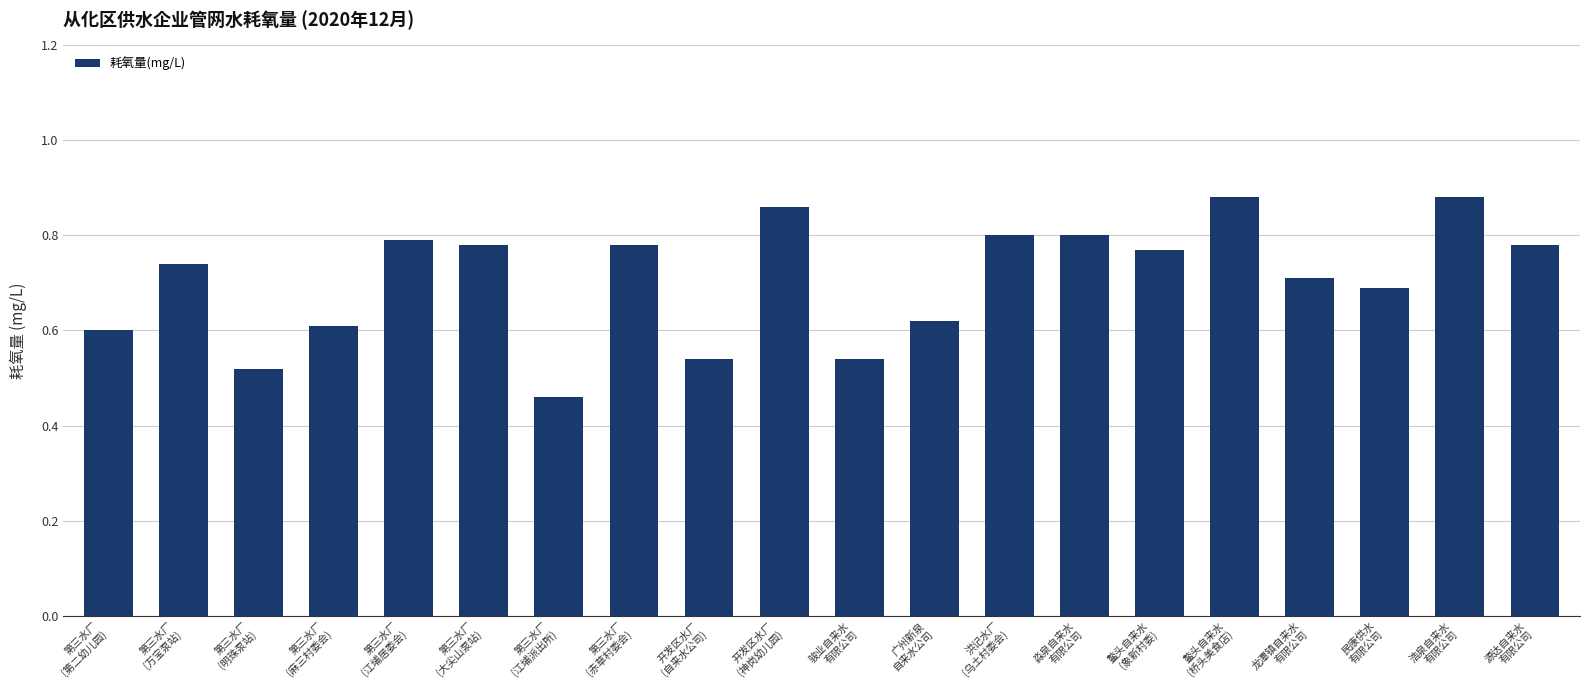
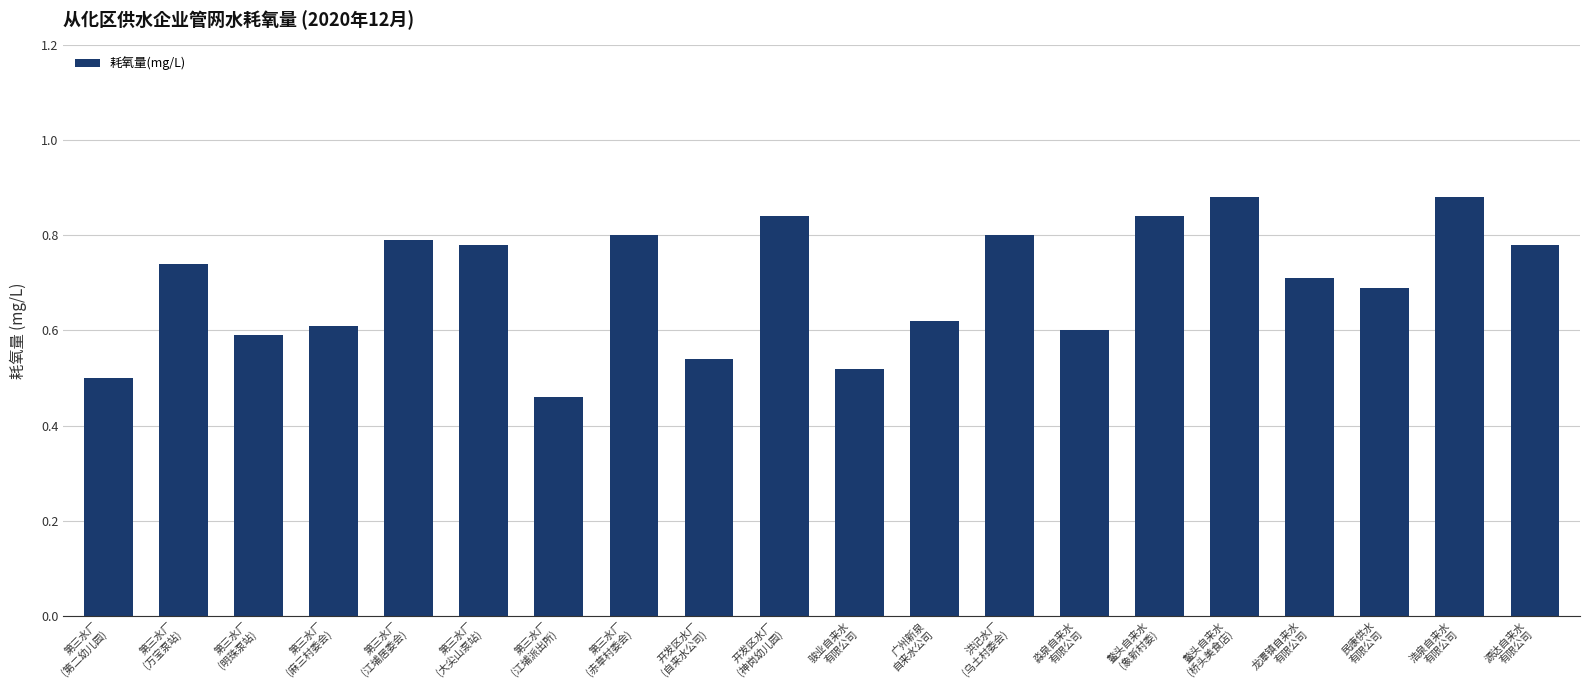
  {
-   "第三水厂 (第二幼儿园)": 0.6,
+   "第三水厂 (第二幼儿园)": 0.5,
    "第三水厂 (万宝泵站)": 0.74,
-   "第三水厂 (明珠泵站)": 0.52,
+   "第三水厂 (明珠泵站)": 0.59,
    "第三水厂 (麻三村委会)": 0.61,
    "第三水厂 (江埔居委会)": 0.79,
    "第三水厂 (大尖山泵站)": 0.78,
    "第三水厂 (江埔派出所)": 0.46,
-   "第三水厂 (赤草村委会)": 0.78,
+   "第三水厂 (赤草村委会)": 0.80,
    "开发区水厂 (自来水公司)": 0.54,
-   "开发区水厂 (神岗幼儿园)": 0.86,
-   "骏业自来水 有限公司": 0.54,
+   "开发区水厂 (神岗幼儿园)": 0.84,
+   "骏业自来水 有限公司": 0.52,
    "广州新泉 自来水公司": 0.62,
    "洪记水厂 (乌土村委会)": 0.80,
-   "淼泉自来水 有限公司": 0.8,
-   "鳌头自来水 (象新村委)": 0.77,
+   "淼泉自来水 有限公司": 0.6,
+   "鳌头自来水 (象新村委)": 0.84,
    "鳌头自来水 (桥头美食店)": 0.88,
    "龙潭镇自来水 有限公司": 0.71,
    "民康供水 有限公司": 0.69,
    "浩泉自来水 有限公司": 0.88,
    "源达自来水 有限公司": 0.78
  }
